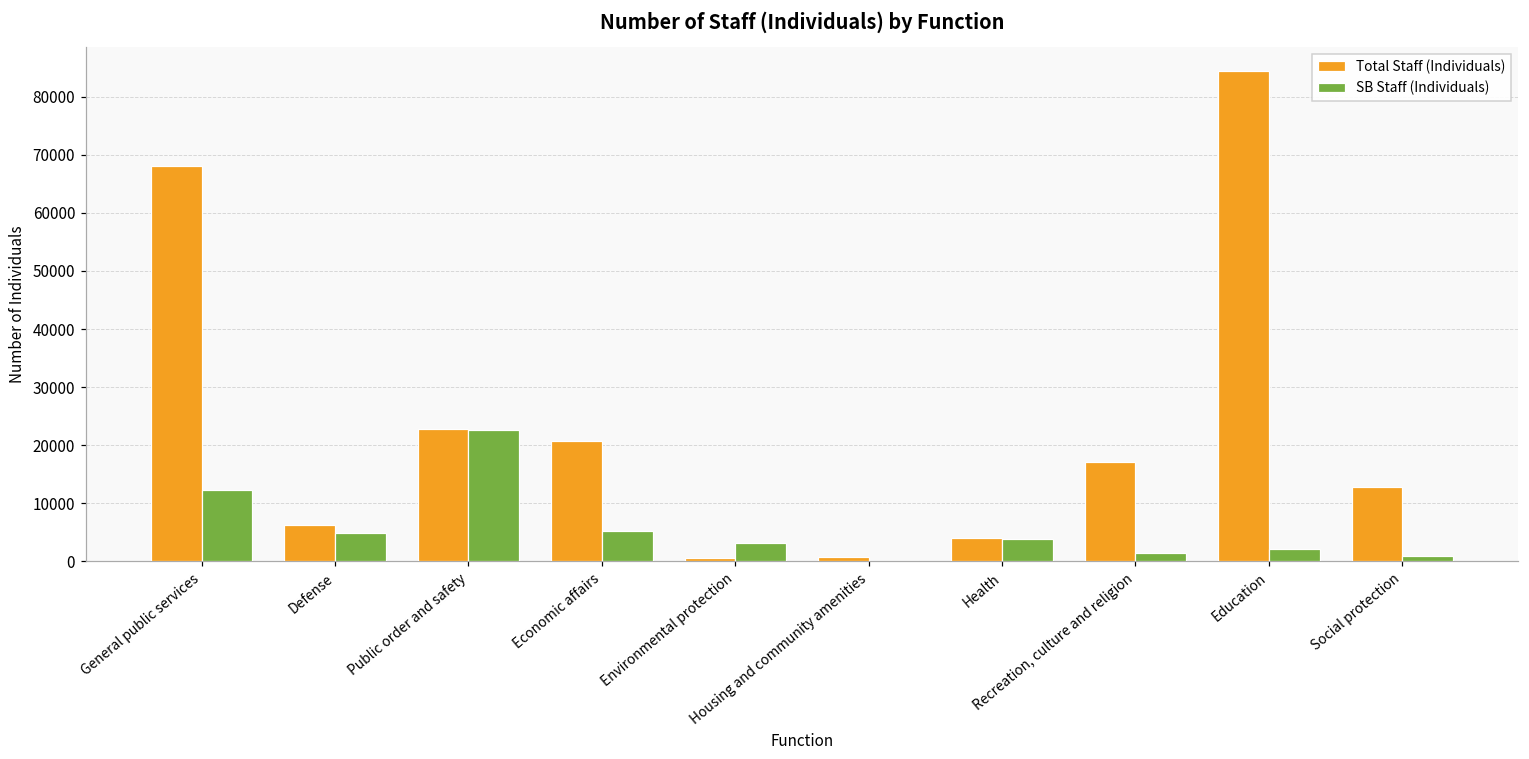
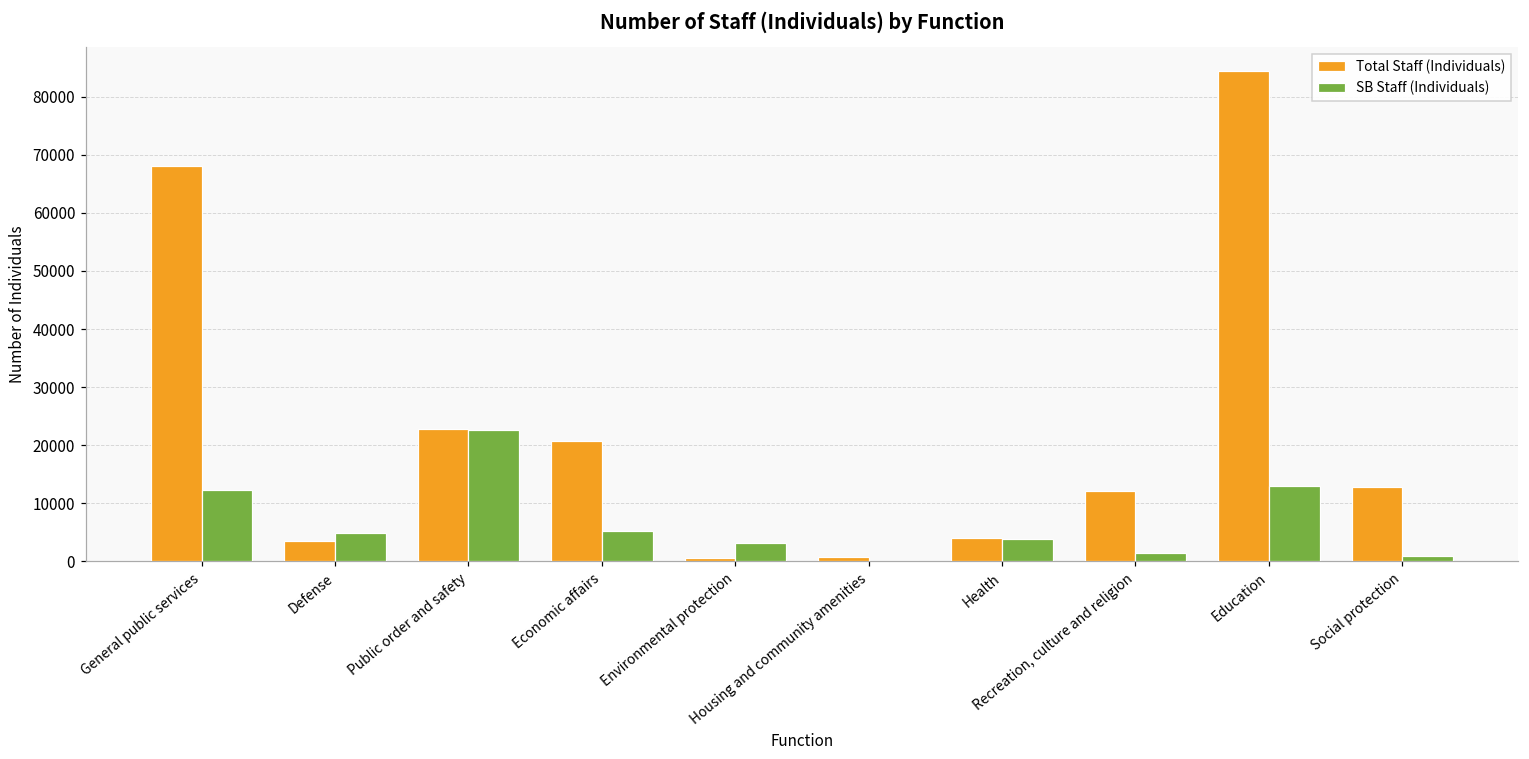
  {
    "Total Staff (Individuals)": {
      "General public services": 68000,
-     "Defense": 6000,
+     "Defense": 3000,
      "Public order and safety": 23000,
      "Economic affairs": 21000,
      "Environmental protection": 1000,
      "Housing and community amenities": 1000,
      "Health": 4000,
-     "Recreation, culture and religion": 17000,
+     "Recreation, culture and religion": 12000,
      "Education": 84000,
      "Social protection": 13000
    },
    "SB Staff (Individuals)": {
      "General public services": 12000,
      "Defense": 5000,
      "Public order and safety": 23000,
      "Economic affairs": 5000,
      "Environmental protection": 3000,
      "Housing and community amenities": 0,
      "Health": 4000,
      "Recreation, culture and religion": 1000,
-     "Education": 2000,
+     "Education": 13000,
      "Social protection": 1000
    }
  }
